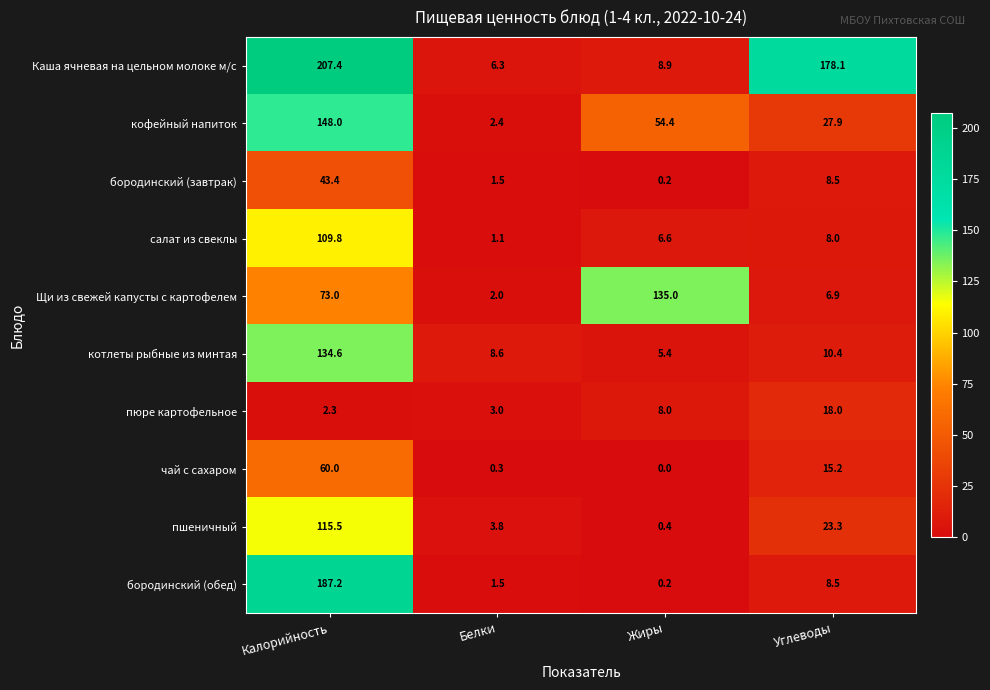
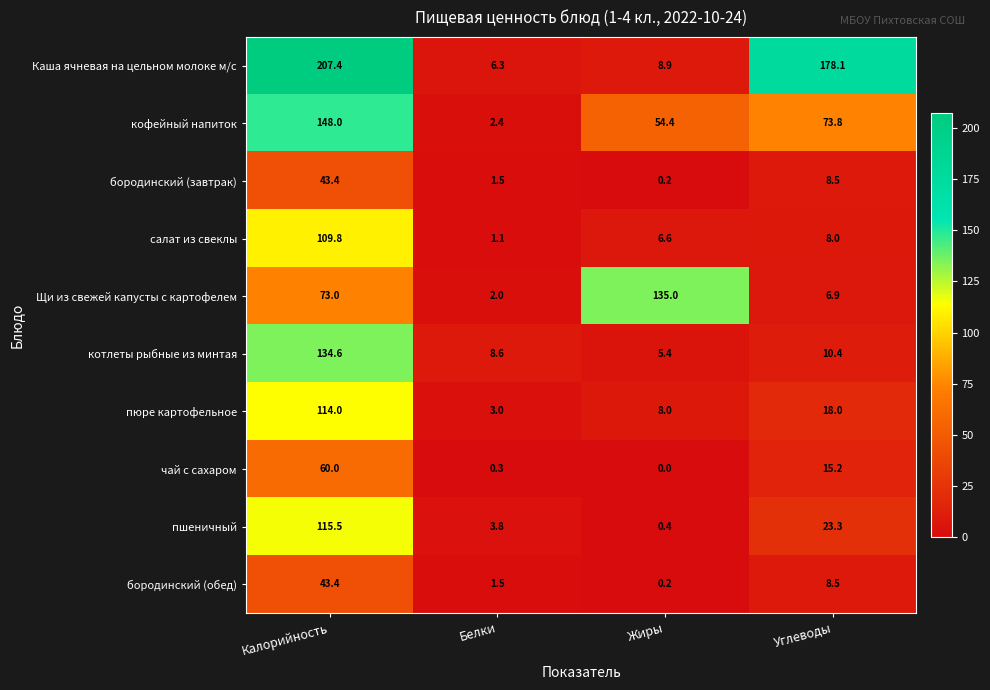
  {
    "Каша ячневая на цельном молоке м/с": {
      "Калорийность": 207.4,
      "Белки": 6.3,
      "Жиры": 8.9,
      "Углеводы": 178.1
    },
    "кофейный напиток": {
      "Калорийность": 148.0,
      "Белки": 2.4,
      "Жиры": 54.4,
-     "Углеводы": 27.9
+     "Углеводы": 73.8
    },
    "бородинский (завтрак)": {
      "Калорийность": 43.4,
      "Белки": 1.5,
      "Жиры": 0.2,
      "Углеводы": 8.5
    },
    "салат из свеклы": {
      "Калорийность": 109.8,
      "Белки": 1.1,
      "Жиры": 6.6,
      "Углеводы": 8.0
    },
    "Щи из свежей капусты с картофелем": {
      "Калорийность": 73.0,
      "Белки": 2.0,
      "Жиры": 135.0,
      "Углеводы": 6.9
    },
    "котлеты рыбные из минтая": {
      "Калорийность": 134.6,
      "Белки": 8.6,
      "Жиры": 5.4,
      "Углеводы": 10.4
    },
    "пюре картофельное": {
-     "Калорийность": 2.3,
+     "Калорийность": 114.0,
      "Белки": 3.0,
      "Жиры": 8.0,
      "Углеводы": 18.0
    },
    "чай с сахаром": {
      "Калорийность": 60.0,
      "Белки": 0.3,
      "Жиры": 0.0,
      "Углеводы": 15.2
    },
    "пшеничный": {
      "Калорийность": 115.5,
      "Белки": 3.8,
      "Жиры": 0.4,
      "Углеводы": 23.3
    },
    "бородинский (обед)": {
-     "Калорийность": 187.2,
+     "Калорийность": 43.4,
      "Белки": 1.5,
      "Жиры": 0.2,
      "Углеводы": 8.5
    }
  }
